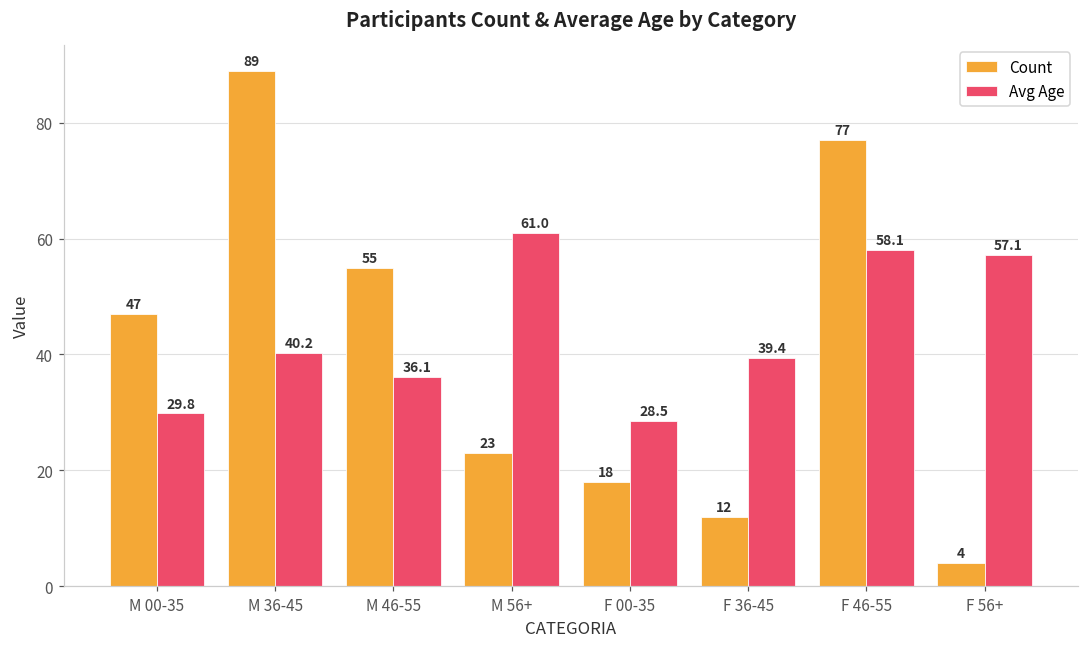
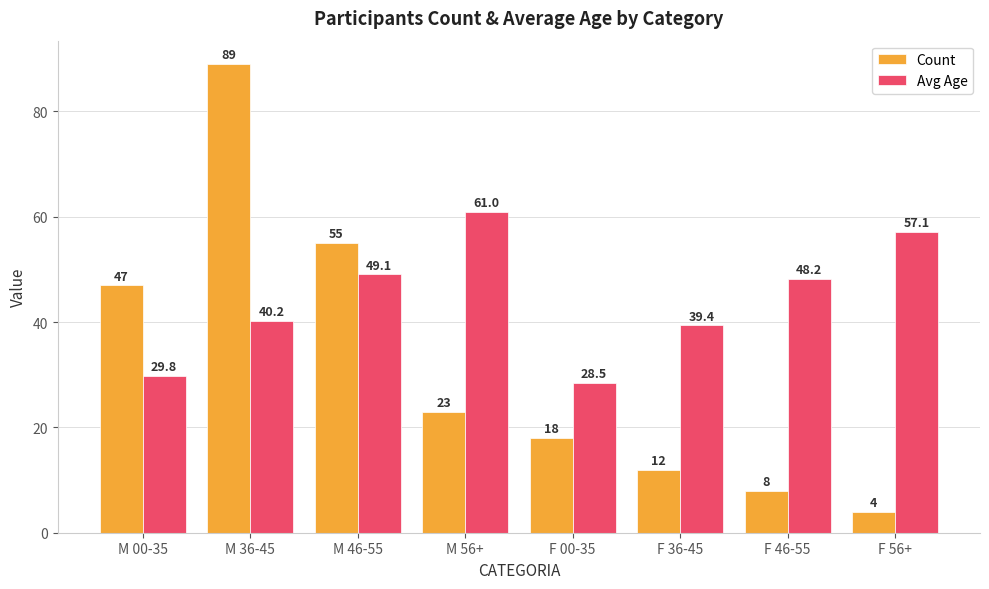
  {
    "Count": {
      "M 00-35": 47,
      "M 36-45": 89,
      "M 46-55": 55,
      "M 56+": 23,
      "F 00-35": 18,
      "F 36-45": 12,
-     "F 46-55": 77,
+     "F 46-55": 8,
      "F 56+": 4
    },
    "Avg Age": {
      "M 00-35": 29.8,
      "M 36-45": 40.2,
-     "M 46-55": 36.1,
+     "M 46-55": 49.1,
      "M 56+": 61.0,
      "F 00-35": 28.5,
      "F 36-45": 39.4,
-     "F 46-55": 58.1,
+     "F 46-55": 48.2,
      "F 56+": 57.1
    }
  }
